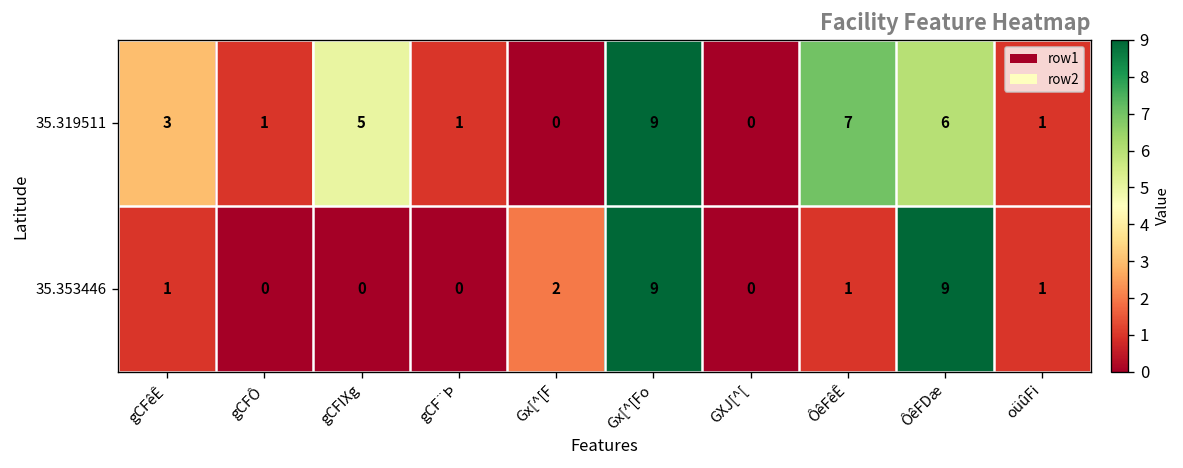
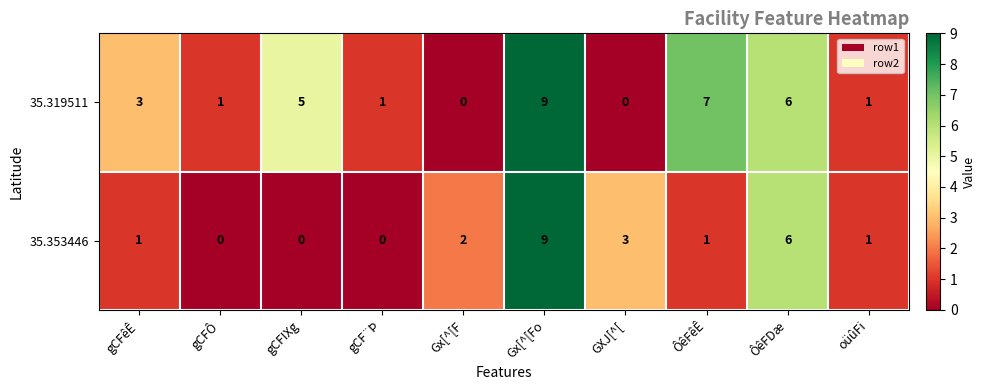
  {
    "35.319511": {
      "gCFêÊ": 3,
      "gCFÔ": 1,
      "gCFIXg": 5,
      "gCF¨Þ": 1,
      "Gx[^[F": 0,
      "Gx[^[Fo": 9,
      "GXJ[^[": 0,
      "ÔêFêÊ": 7,
      "ÔêFDæ": 6,
      "oüûFi": 1
    },
    "35.353446": {
      "gCFêÊ": 1,
      "gCFÔ": 0,
      "gCFIXg": 0,
      "gCF¨Þ": 0,
      "Gx[^[F": 2,
      "Gx[^[Fo": 9,
-     "GXJ[^[": 0,
+     "GXJ[^[": 3,
      "ÔêFêÊ": 1,
-     "ÔêFDæ": 9,
+     "ÔêFDæ": 6,
      "oüûFi": 1
    }
  }
